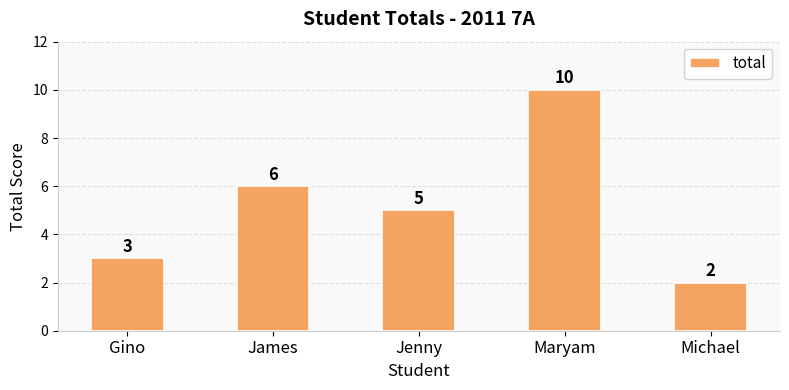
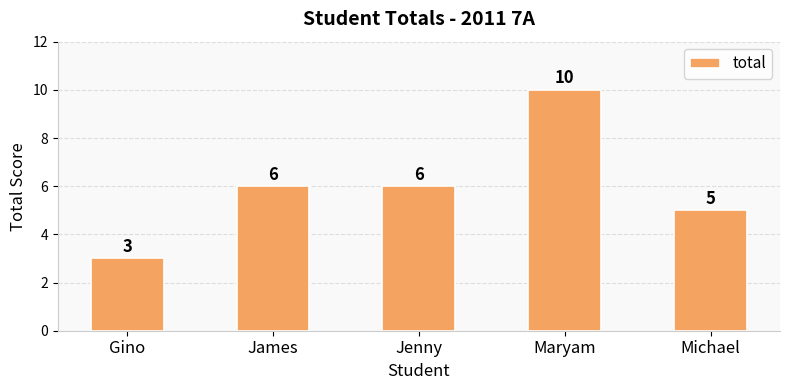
  {
    "Gino": 3,
    "James": 6,
-   "Jenny": 5,
+   "Jenny": 6,
    "Maryam": 10,
-   "Michael": 2
+   "Michael": 5
  }
